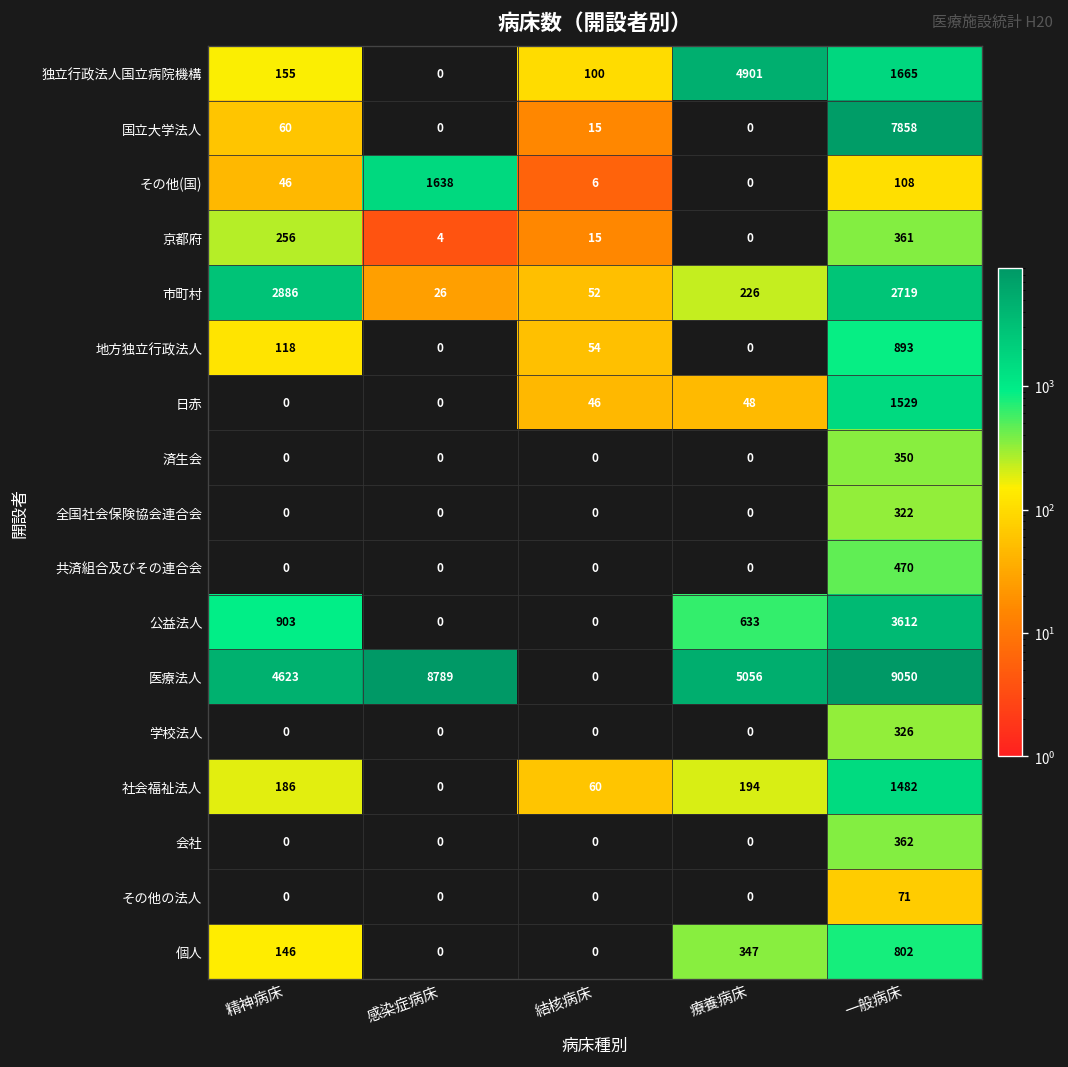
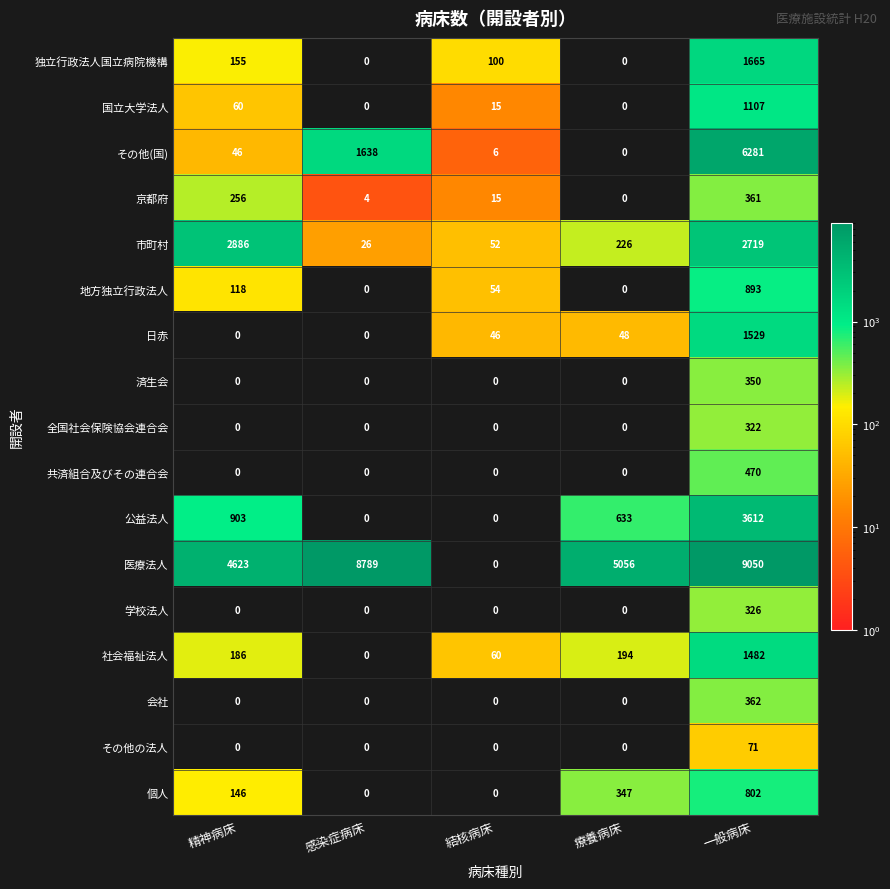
  {
    "独立行政法人国立病院機構": {
      "精神病床": 155,
      "感染症病床": 0,
      "結核病床": 100,
-     "療養病床": 4901,
+     "療養病床": 0,
      "一般病床": 1665
    },
    "国立大学法人": {
      "精神病床": 60,
      "感染症病床": 0,
      "結核病床": 15,
      "療養病床": 0,
-     "一般病床": 7858
+     "一般病床": 1107
    },
    "その他(国)": {
      "精神病床": 46,
      "感染症病床": 1638,
      "結核病床": 6,
      "療養病床": 0,
-     "一般病床": 108
+     "一般病床": 6281
    },
    "京都府": {
      "精神病床": 256,
      "感染症病床": 4,
      "結核病床": 15,
      "療養病床": 0,
      "一般病床": 361
    },
    "市町村": {
      "精神病床": 2886,
      "感染症病床": 26,
      "結核病床": 52,
      "療養病床": 226,
      "一般病床": 2719
    },
    "地方独立行政法人": {
      "精神病床": 118,
      "感染症病床": 0,
      "結核病床": 54,
      "療養病床": 0,
      "一般病床": 893
    },
    "日赤": {
      "精神病床": 0,
      "感染症病床": 0,
      "結核病床": 46,
      "療養病床": 48,
      "一般病床": 1529
    },
    "済生会": {
      "精神病床": 0,
      "感染症病床": 0,
      "結核病床": 0,
      "療養病床": 0,
      "一般病床": 350
    },
    "全国社会保険協会連合会": {
      "精神病床": 0,
      "感染症病床": 0,
      "結核病床": 0,
      "療養病床": 0,
      "一般病床": 322
    },
    "共済組合及びその連合会": {
      "精神病床": 0,
      "感染症病床": 0,
      "結核病床": 0,
      "療養病床": 0,
      "一般病床": 470
    },
    "公益法人": {
      "精神病床": 903,
      "感染症病床": 0,
      "結核病床": 0,
      "療養病床": 633,
      "一般病床": 3612
    },
    "医療法人": {
      "精神病床": 4623,
      "感染症病床": 8789,
      "結核病床": 0,
      "療養病床": 5056,
      "一般病床": 9050
    },
    "学校法人": {
      "精神病床": 0,
      "感染症病床": 0,
      "結核病床": 0,
      "療養病床": 0,
      "一般病床": 326
    },
    "社会福祉法人": {
      "精神病床": 186,
      "感染症病床": 0,
      "結核病床": 60,
      "療養病床": 194,
      "一般病床": 1482
    },
    "会社": {
      "精神病床": 0,
      "感染症病床": 0,
      "結核病床": 0,
      "療養病床": 0,
      "一般病床": 362
    },
    "その他の法人": {
      "精神病床": 0,
      "感染症病床": 0,
      "結核病床": 0,
      "療養病床": 0,
      "一般病床": 71
    },
    "個人": {
      "精神病床": 146,
      "感染症病床": 0,
      "結核病床": 0,
      "療養病床": 347,
      "一般病床": 802
    }
  }
